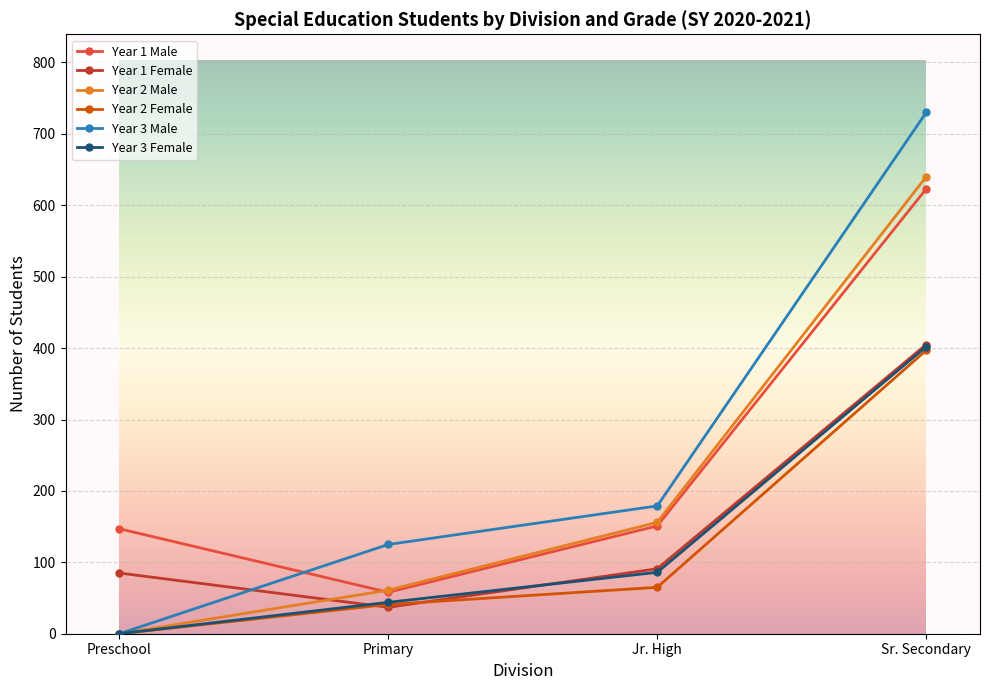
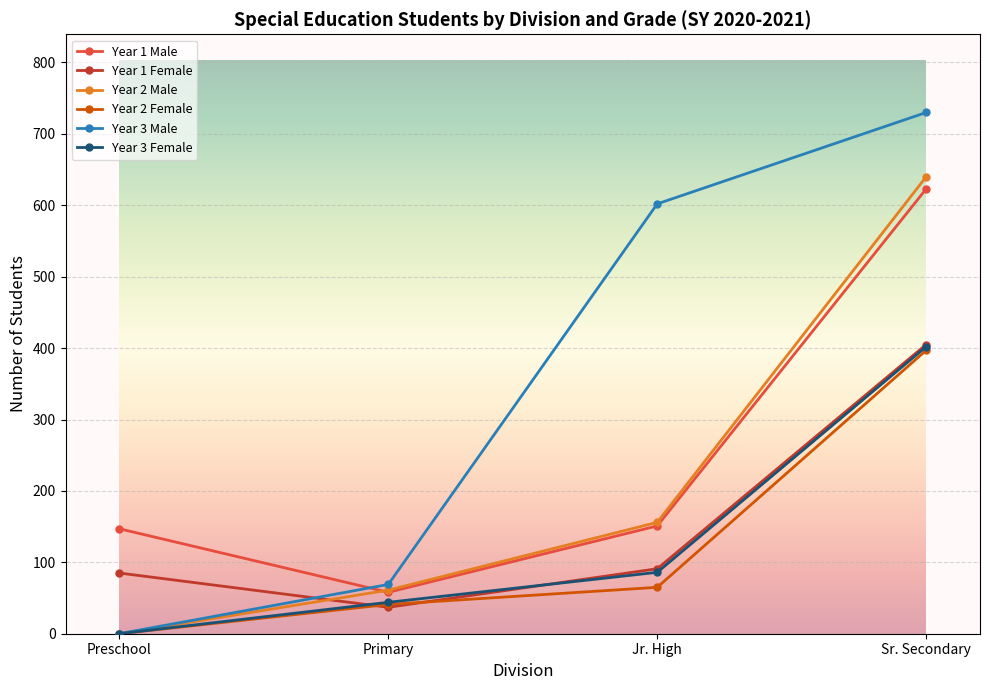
  {
    "Year 3 Male": {
-     "Primary": 130,
-     "Jr. High": 180,
+     "Primary": 70,
+     "Jr. High": 600,
      "Sr. Secondary": 730
    },
    "Year 3 Female": {
      "Jr. High": 90
    }
  }
